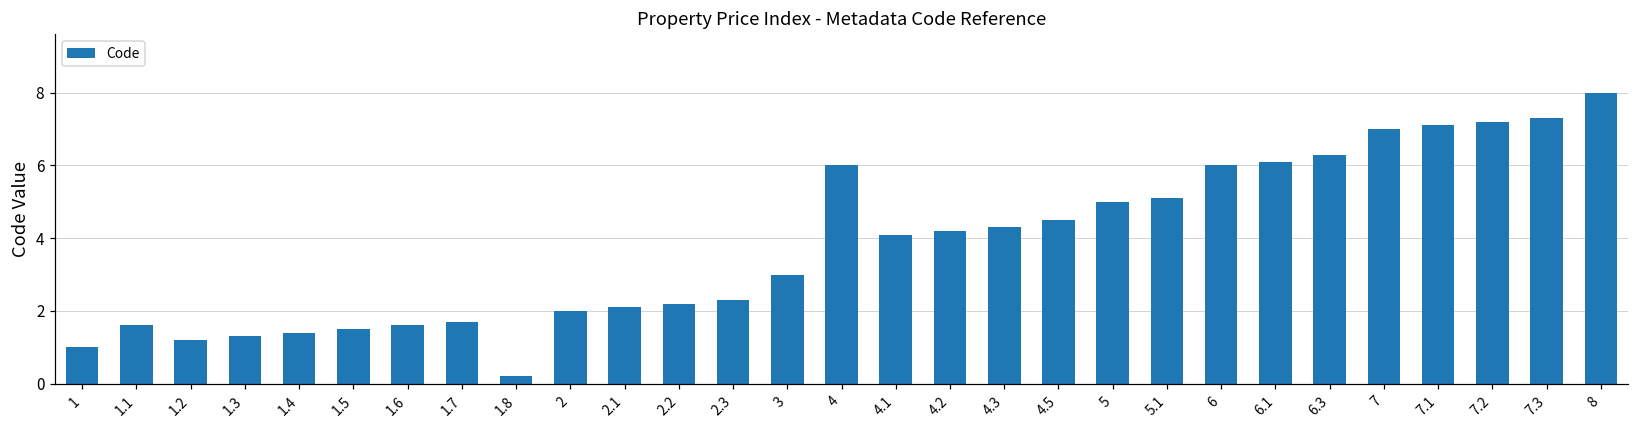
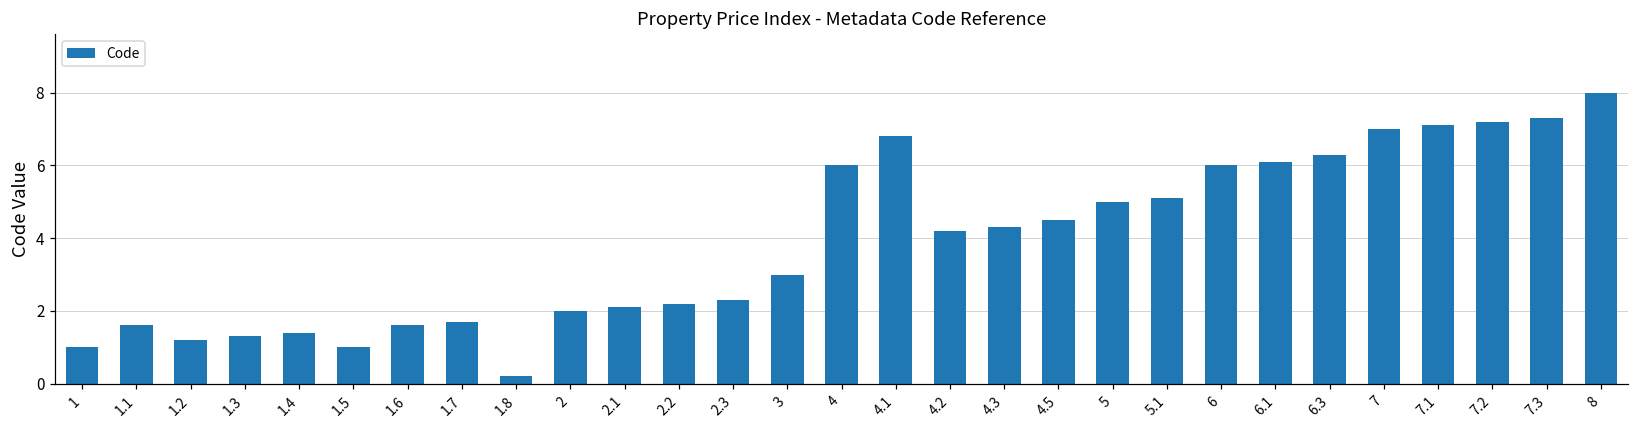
  {
    "1": 1.0,
    "1.1": 1.6,
    "1.2": 1.2,
    "1.3": 1.3,
    "1.4": 1.4,
-   "1.5": 1.5,
+   "1.5": 1.0,
    "1.6": 1.6,
    "1.7": 1.7,
    "1.8": 0.2,
    "2": 2.0,
    "2.1": 2.1,
    "2.2": 2.2,
    "2.3": 2.3,
    "3": 3.0,
    "4": 6.0,
-   "4.1": 4.1,
+   "4.1": 6.8,
    "4.2": 4.2,
    "4.3": 4.3,
    "4.5": 4.5,
    "5": 5.0,
    "5.1": 5.1,
    "6": 6.0,
    "6.1": 6.1,
    "6.3": 6.3,
    "7": 7.0,
    "7.1": 7.1,
    "7.2": 7.2,
    "7.3": 7.3,
    "8": 8.0
  }
